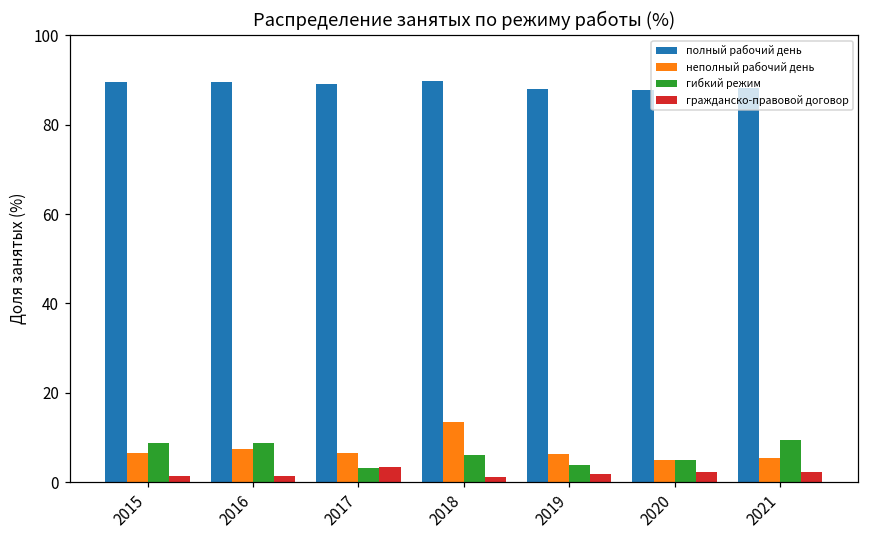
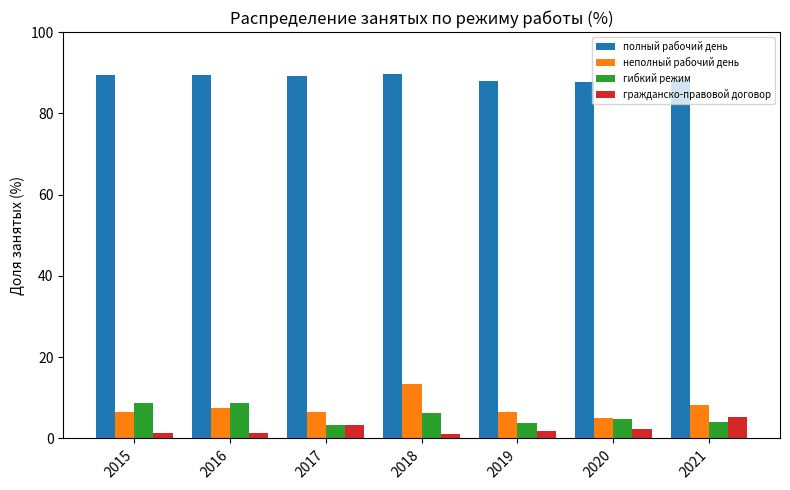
  {
    "полный рабочий день": {
      "2015": 90,
      "2016": 90,
      "2017": 89,
      "2018": 90,
      "2019": 88,
      "2020": 88
    },
    "неполный рабочий день": {
      "2015": 7,
      "2016": 7,
      "2017": 7,
      "2018": 14,
      "2019": 6,
      "2020": 5,
-     "2021": 5
+     "2021": 8
    },
    "гибкий режим": {
      "2015": 9,
      "2016": 9,
      "2017": 3,
      "2018": 6,
      "2019": 4,
      "2020": 5,
-     "2021": 9
+     "2021": 4
    },
    "гражданско-правовой договор": {
      "2015": 1,
      "2016": 1,
      "2017": 3,
      "2018": 1,
      "2019": 2,
      "2020": 2,
-     "2021": 2
+     "2021": 5
    }
  }
